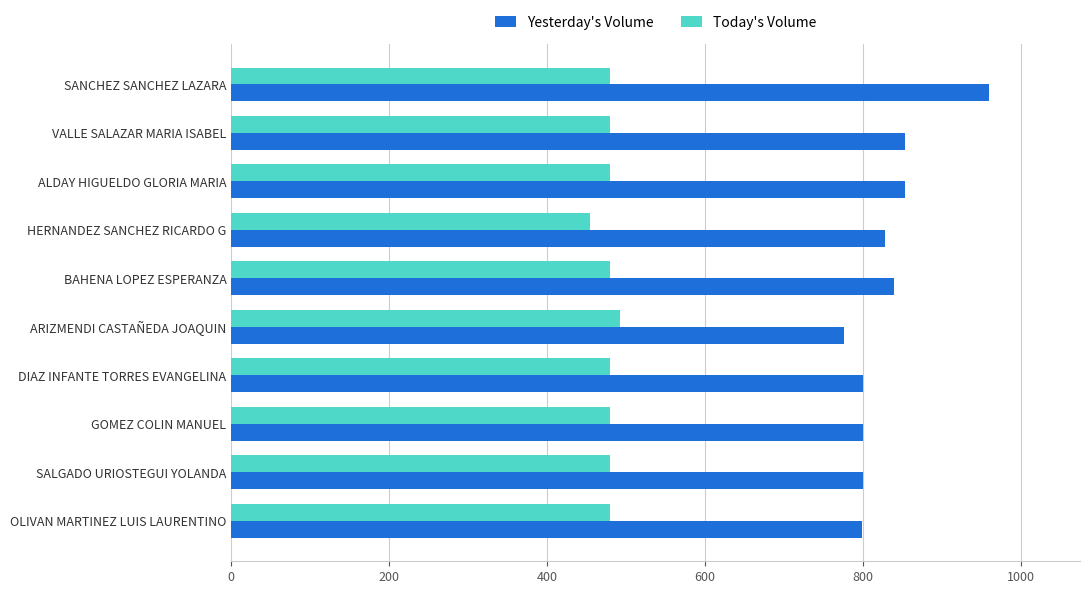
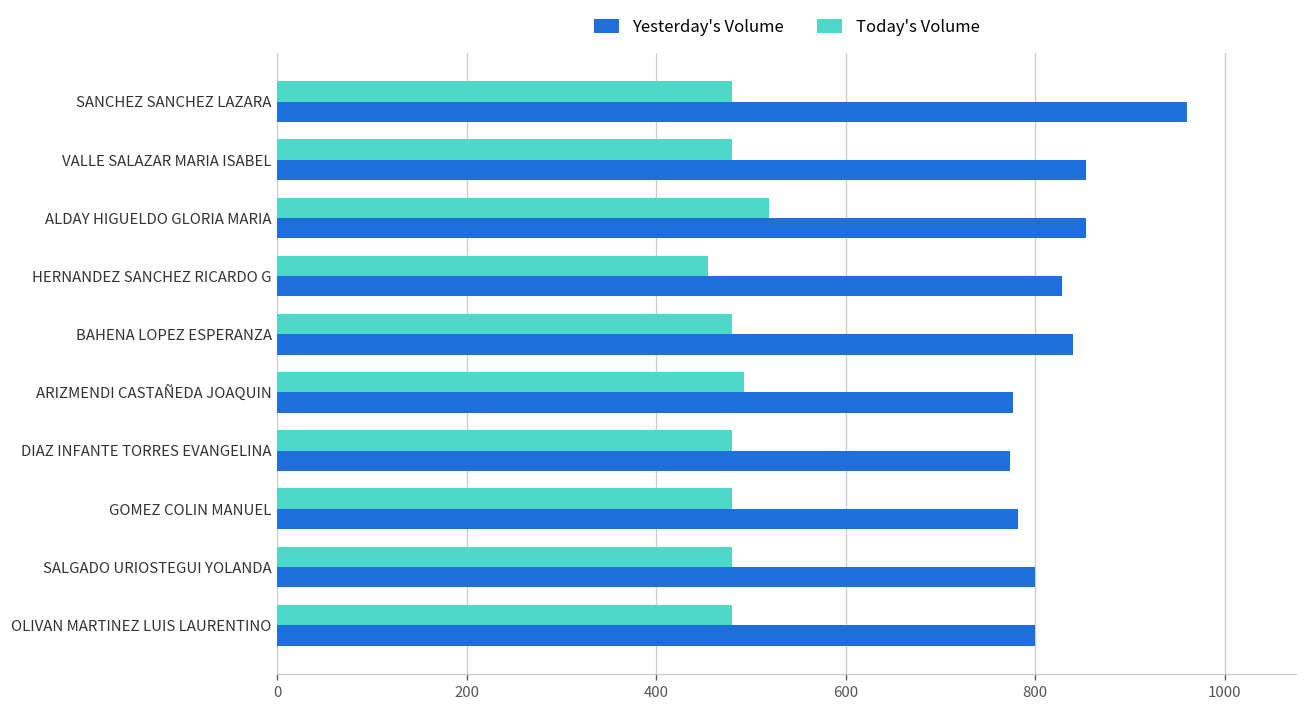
  {
    "Yesterday's Volume": {
      "SANCHEZ SANCHEZ LAZARA": 960,
      "VALLE SALAZAR MARIA ISABEL": 850,
      "ALDAY HIGUELDO GLORIA MARIA": 850,
      "HERNANDEZ SANCHEZ RICARDO G": 830,
      "BAHENA LOPEZ ESPERANZA": 840,
      "ARIZMENDI CASTAÑEDA JOAQUIN": 780,
-     "DIAZ INFANTE TORRES EVANGELINA": 800,
-     "GOMEZ COLIN MANUEL": 800,
+     "DIAZ INFANTE TORRES EVANGELINA": 770,
+     "GOMEZ COLIN MANUEL": 780,
      "SALGADO URIOSTEGUI YOLANDA": 800,
      "OLIVAN MARTINEZ LUIS LAURENTINO": 800
    },
    "Today's Volume": {
      "SANCHEZ SANCHEZ LAZARA": 480,
      "VALLE SALAZAR MARIA ISABEL": 480,
-     "ALDAY HIGUELDO GLORIA MARIA": 480,
+     "ALDAY HIGUELDO GLORIA MARIA": 520,
      "HERNANDEZ SANCHEZ RICARDO G": 450,
      "BAHENA LOPEZ ESPERANZA": 480,
      "ARIZMENDI CASTAÑEDA JOAQUIN": 490,
      "DIAZ INFANTE TORRES EVANGELINA": 480,
      "GOMEZ COLIN MANUEL": 480,
      "SALGADO URIOSTEGUI YOLANDA": 480,
      "OLIVAN MARTINEZ LUIS LAURENTINO": 480
    }
  }
